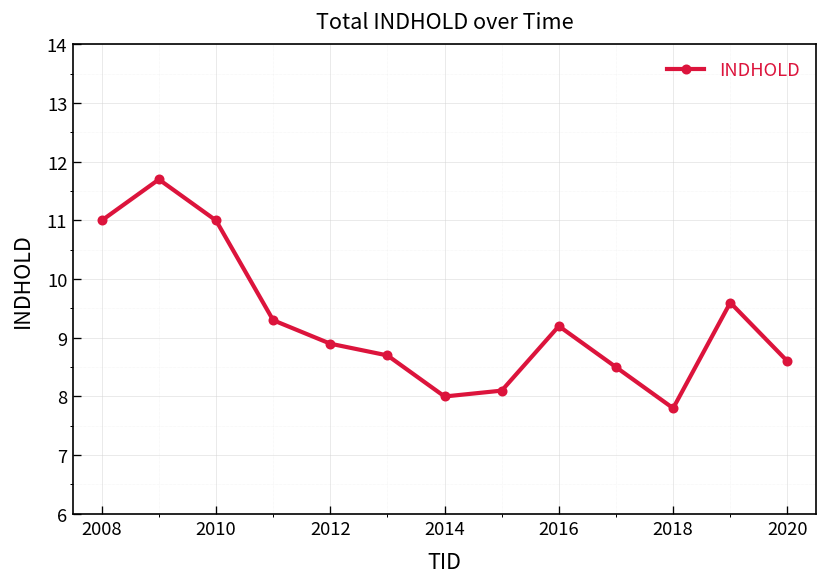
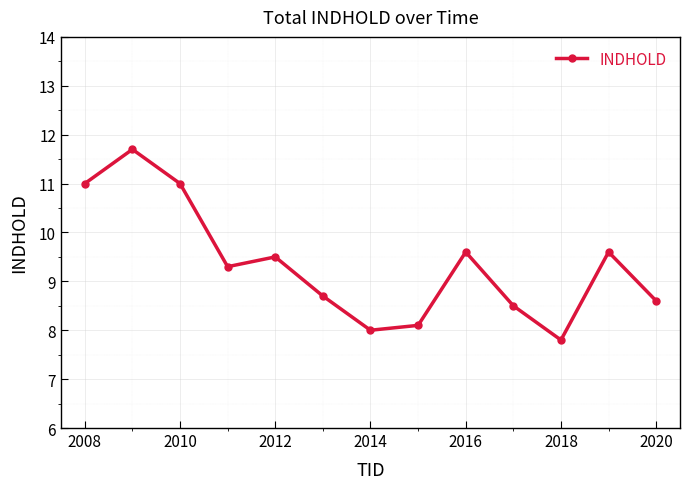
  {
    "2008": 11.0,
    "2010": 11.0,
-   "2012": 8.9,
+   "2012": 9.5,
    "2014": 8.0,
-   "2016": 9.2,
+   "2016": 9.6,
    "2018": 7.8,
    "2020": 8.6
  }
